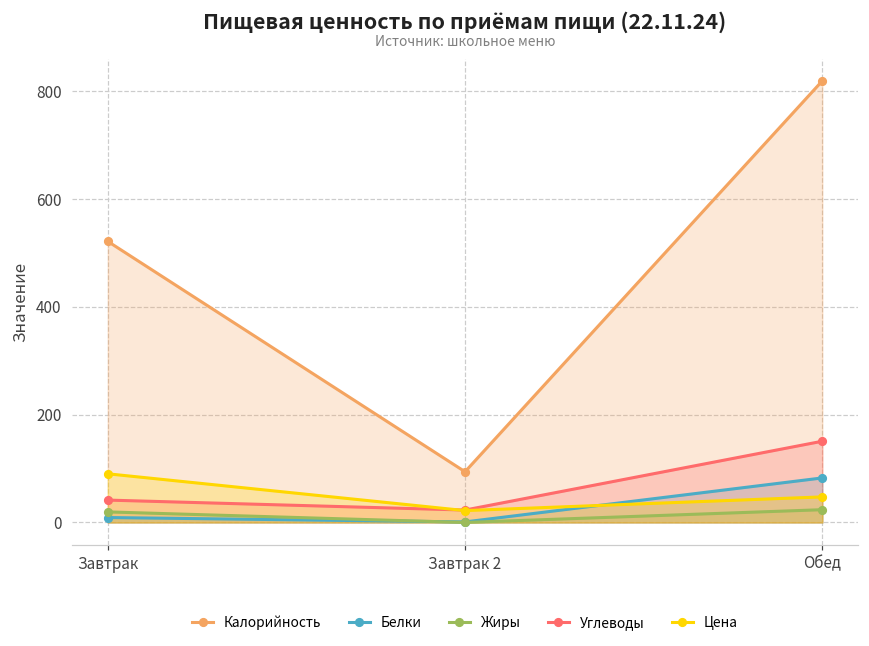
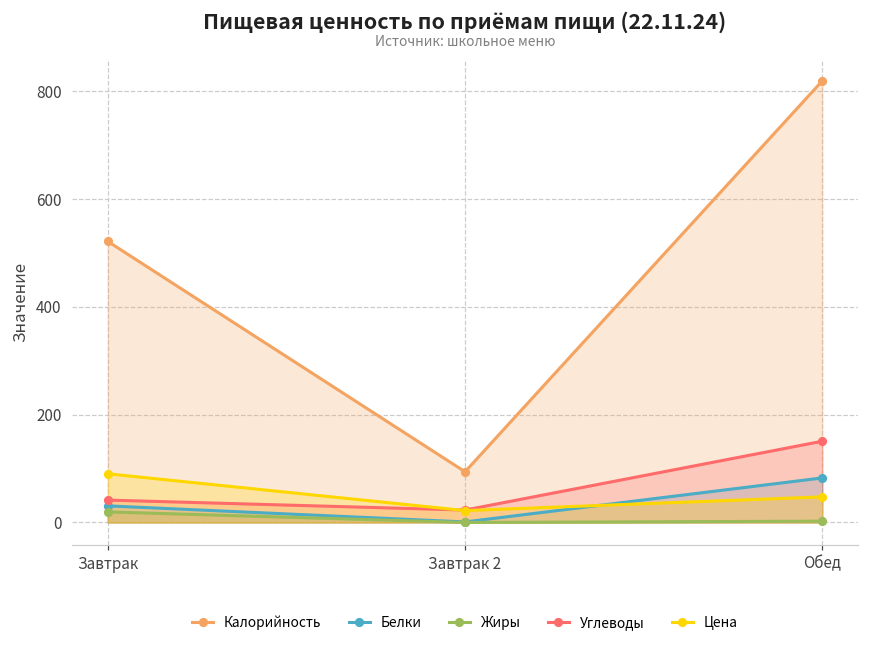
  {
    "Белки": {
-     "Завтрак": 10,
+     "Завтрак": 30,
      "Обед": 80
    },
    "Жиры": {
      "Завтрак": 20,
-     "Обед": 20
+     "Обед": 0
    },
    "Цена": {
      "Завтрак": 90,
      "Обед": 50
    }
  }
